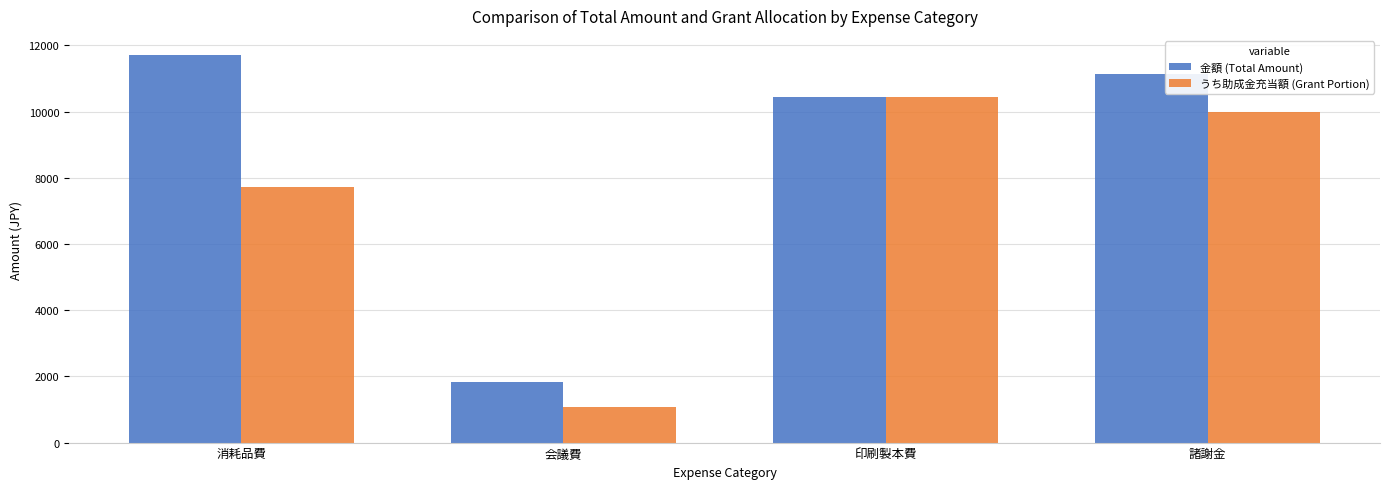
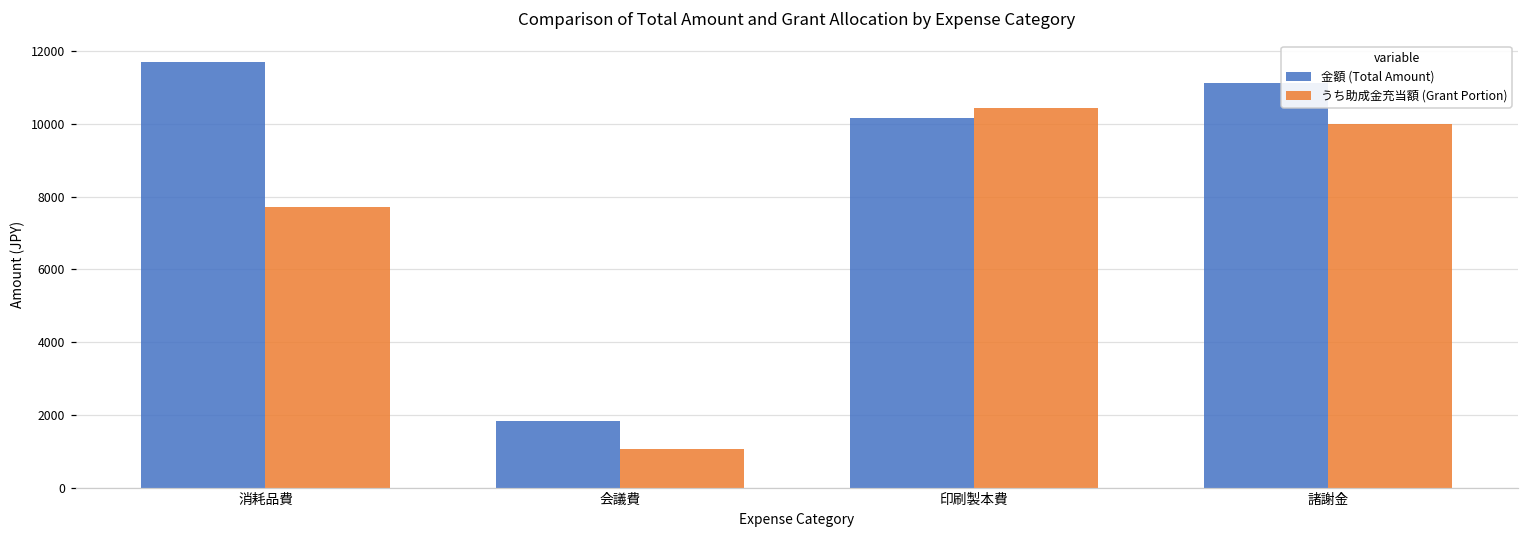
  {
    "金額 (Total Amount)": {
      "消耗品費": 11700,
      "会議費": 1800,
-     "印刷製本費": 10400,
+     "印刷製本費": 10100,
      "諸謝金": 11100
    },
    "うち助成金充当額 (Grant Portion)": {
      "消耗品費": 7700,
      "会議費": 1100,
      "印刷製本費": 10400,
      "諸謝金": 10000
    }
  }
